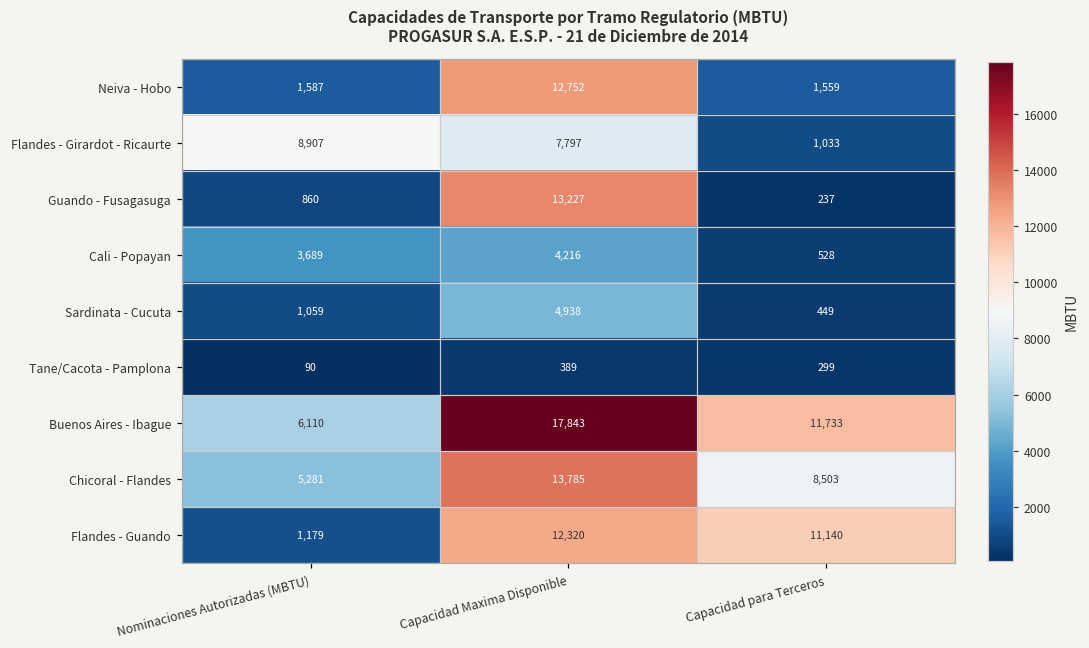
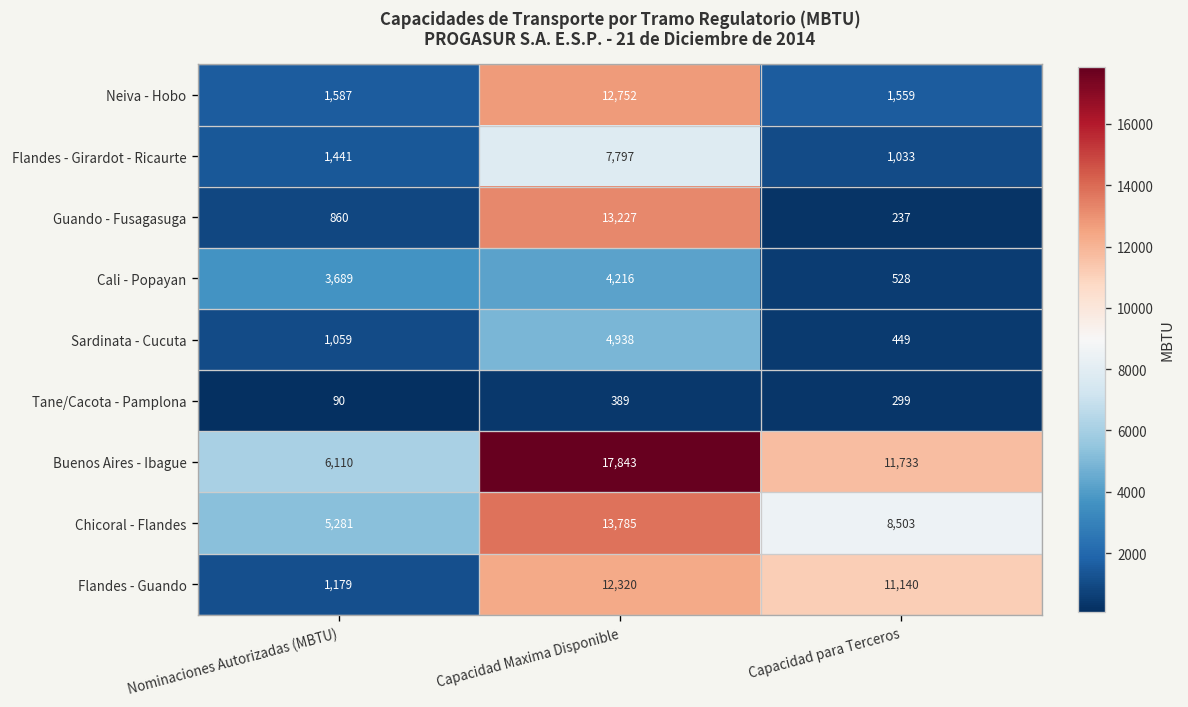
  {
    "Neiva - Hobo": {
      "Nominaciones Autorizadas (MBTU)": "1,587",
      "Capacidad Maxima Disponible": "12,752",
      "Capacidad para Terceros": "1,559"
    },
    "Flandes - Girardot - Ricaurte": {
-     "Nominaciones Autorizadas (MBTU)": "8,907",
+     "Nominaciones Autorizadas (MBTU)": "1,441",
      "Capacidad Maxima Disponible": "7,797",
      "Capacidad para Terceros": "1,033"
    },
    "Guando - Fusagasuga": {
      "Nominaciones Autorizadas (MBTU)": "860",
      "Capacidad Maxima Disponible": "13,227",
      "Capacidad para Terceros": "237"
    },
    "Cali - Popayan": {
      "Nominaciones Autorizadas (MBTU)": "3,689",
      "Capacidad Maxima Disponible": "4,216",
      "Capacidad para Terceros": "528"
    },
    "Sardinata - Cucuta": {
      "Nominaciones Autorizadas (MBTU)": "1,059",
      "Capacidad Maxima Disponible": "4,938",
      "Capacidad para Terceros": "449"
    },
    "Tane/Cacota - Pamplona": {
      "Nominaciones Autorizadas (MBTU)": "90",
      "Capacidad Maxima Disponible": "389",
      "Capacidad para Terceros": "299"
    },
    "Buenos Aires - Ibague": {
      "Nominaciones Autorizadas (MBTU)": "6,110",
      "Capacidad Maxima Disponible": "17,843",
      "Capacidad para Terceros": "11,733"
    },
    "Chicoral - Flandes": {
      "Nominaciones Autorizadas (MBTU)": "5,281",
      "Capacidad Maxima Disponible": "13,785",
      "Capacidad para Terceros": "8,503"
    },
    "Flandes - Guando": {
      "Nominaciones Autorizadas (MBTU)": "1,179",
      "Capacidad Maxima Disponible": "12,320",
      "Capacidad para Terceros": "11,140"
    }
  }
